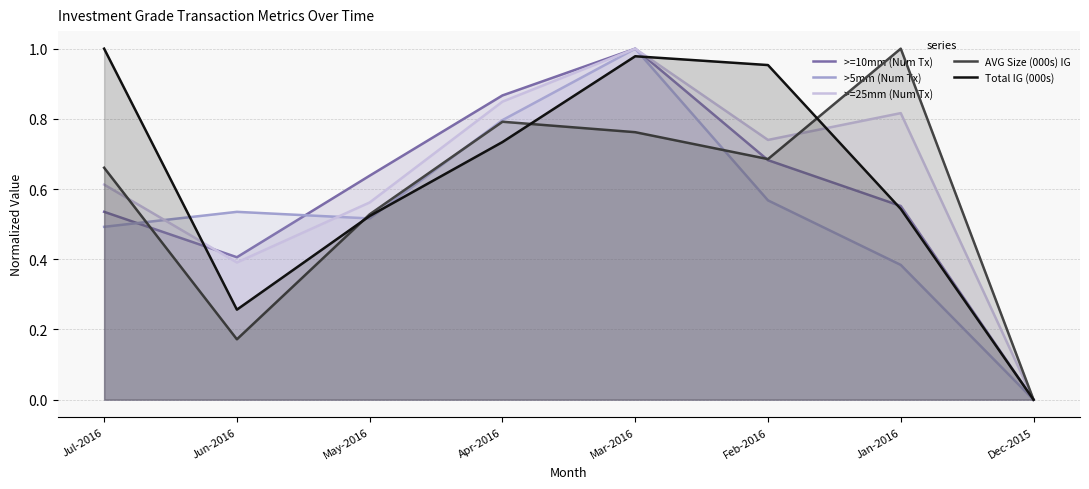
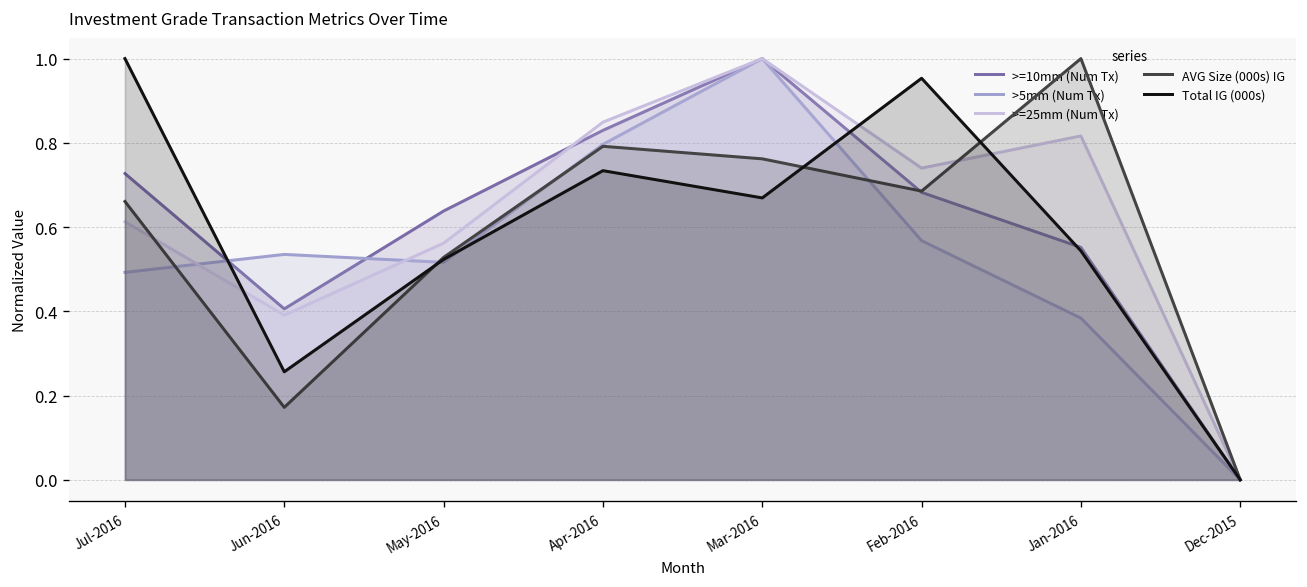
  {
    ">=10mm (Num Tx)": {
-     "Jul-2016": 0.54,
+     "Jul-2016": 0.73,
      "Jun-2016": 0.41,
      "May-2016": 0.64,
-     "Apr-2016": 0.87,
+     "Apr-2016": 0.83,
      "Jan-2016": 0.55
    },
    "AVG Size (000s) IG": {
      "Jul-2016": 0.66,
      "Jun-2016": 0.17,
      "Mar-2016": 0.76,
      "Jan-2016": 1.00
    },
    "Total IG (000s)": {
      "Jul-2016": 1.00,
      "Jun-2016": 0.26,
      "Apr-2016": 0.73,
-     "Mar-2016": 0.98,
+     "Mar-2016": 0.67,
      "Feb-2016": 0.95,
      "Jan-2016": 0.54
    }
  }
